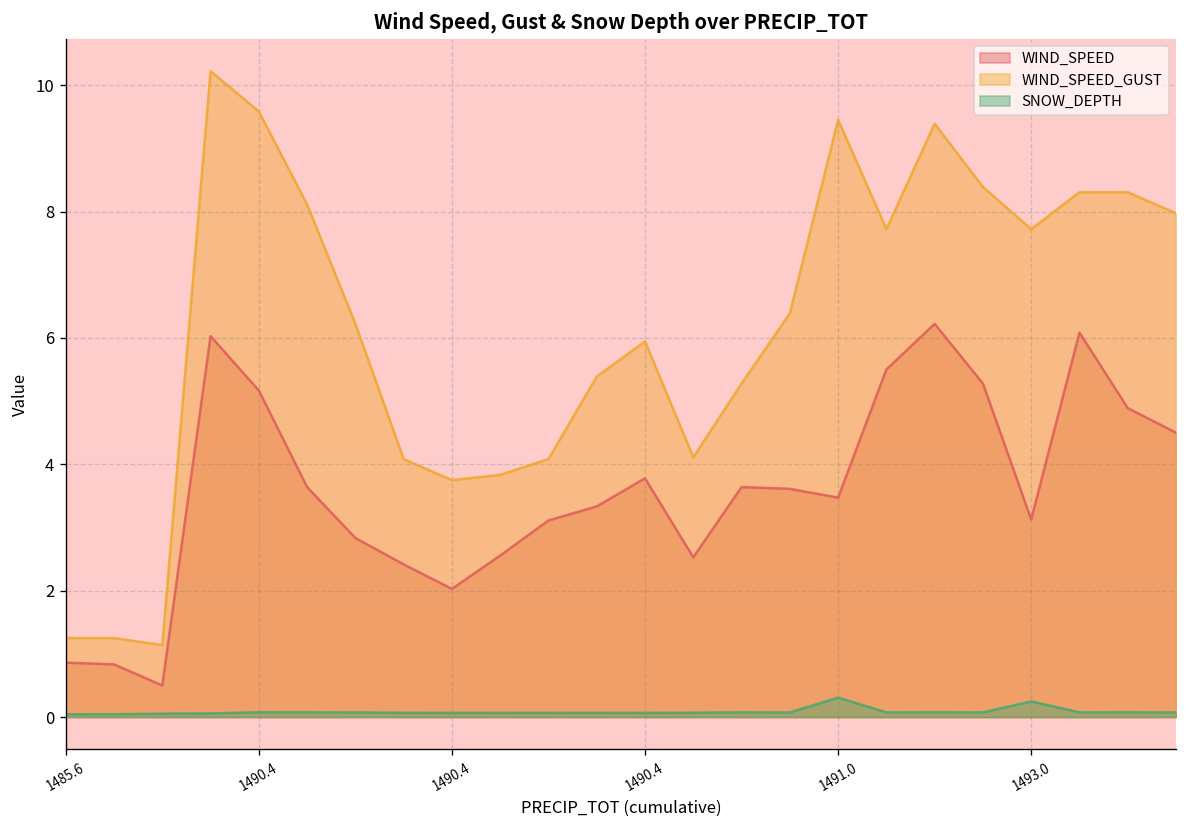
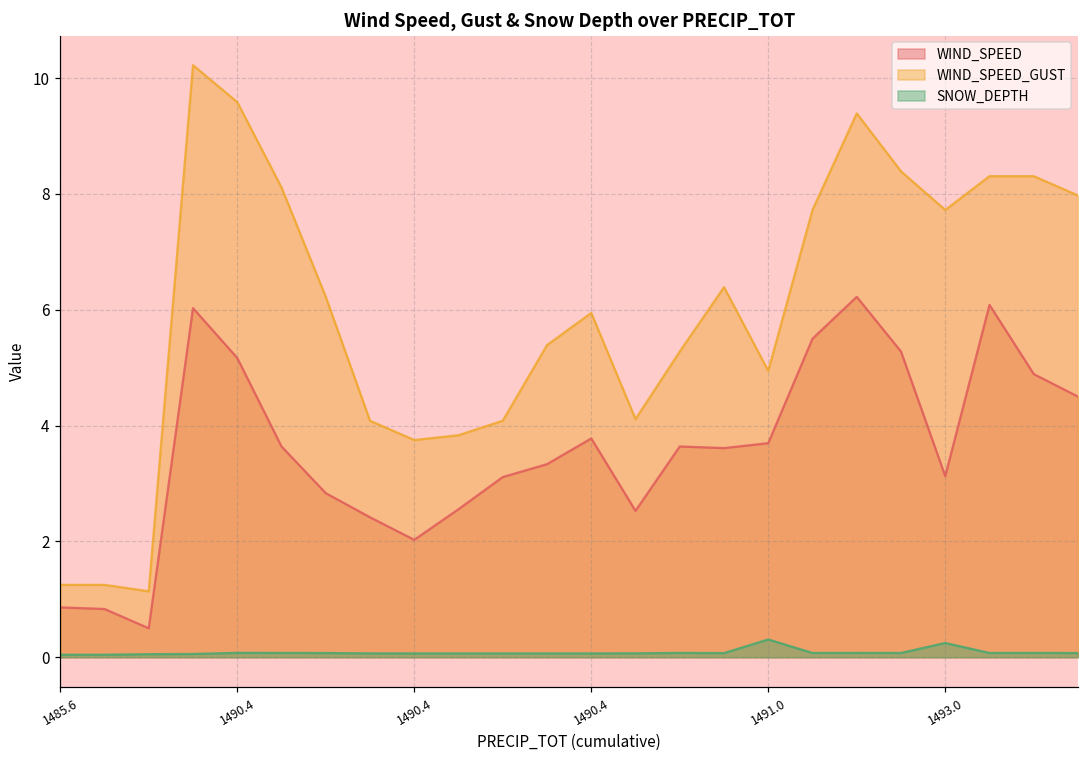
  {
    "WIND_SPEED": {
      "1485.6": 0.9,
-     "1491.0": 3.5,
+     "1491.0": 3.7,
      "1493.0": 3.1
    },
    "WIND_SPEED_GUST": {
      "1485.6": 1.3,
-     "1491.0": 9.5,
+     "1491.0": 4.9,
      "1493.0": 7.7
    },
    "SNOW_DEPTH": {
      "1485.6": 0.0,
      "1491.0": 0.3,
      "1493.0": 0.2
    }
  }
